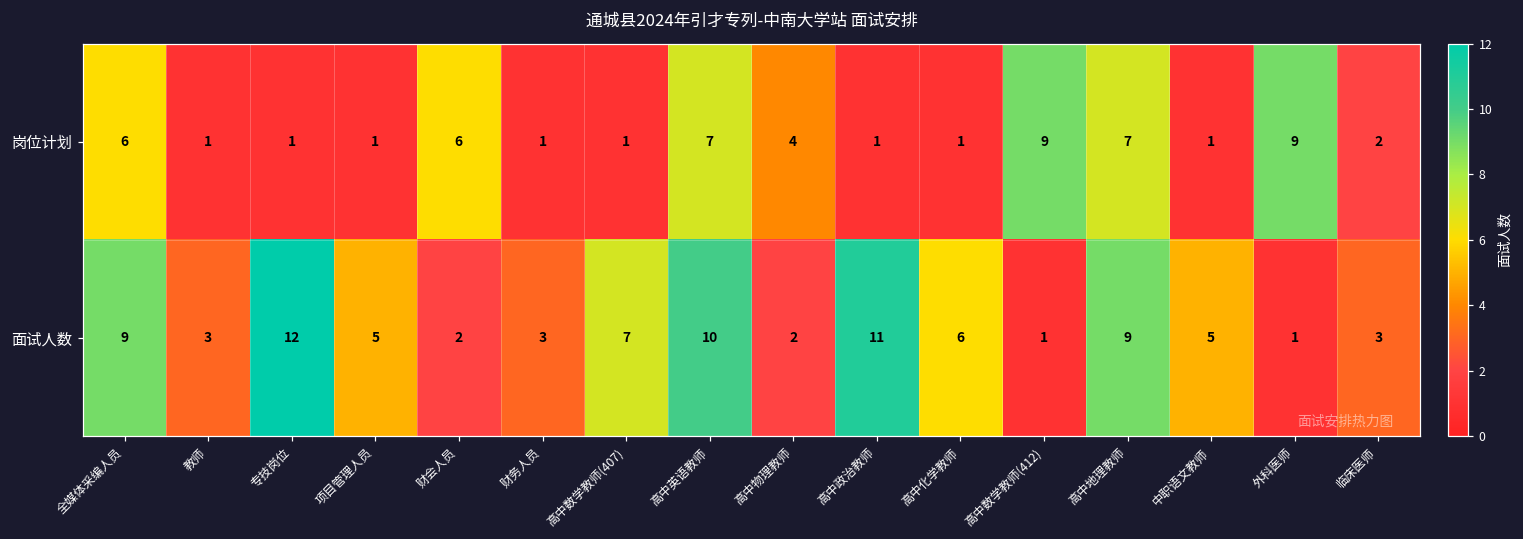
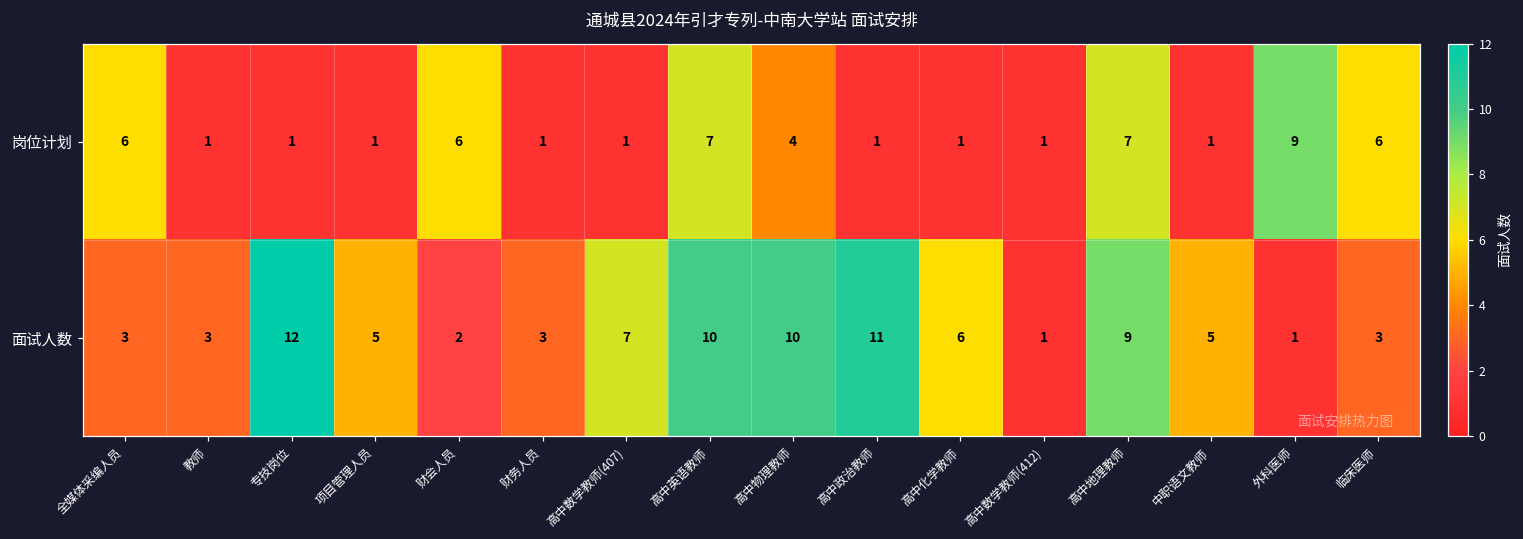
  {
    "岗位计划": {
      "全媒体采编人员": 6,
      "教师": 1,
      "专技岗位": 1,
      "项目管理人员": 1,
      "财会人员": 6,
      "财务人员": 1,
      "高中数学教师(407)": 1,
      "高中英语教师": 7,
      "高中物理教师": 4,
      "高中政治教师": 1,
      "高中化学教师": 1,
-     "高中数学教师(412)": 9,
+     "高中数学教师(412)": 1,
      "高中地理教师": 7,
      "中职语文教师": 1,
      "外科医师": 9,
-     "临床医师": 2
+     "临床医师": 6
    },
    "面试人数": {
-     "全媒体采编人员": 9,
+     "全媒体采编人员": 3,
      "教师": 3,
      "专技岗位": 12,
      "项目管理人员": 5,
      "财会人员": 2,
      "财务人员": 3,
      "高中数学教师(407)": 7,
      "高中英语教师": 10,
-     "高中物理教师": 2,
+     "高中物理教师": 10,
      "高中政治教师": 11,
      "高中化学教师": 6,
      "高中数学教师(412)": 1,
      "高中地理教师": 9,
      "中职语文教师": 5,
      "外科医师": 1
    }
  }
